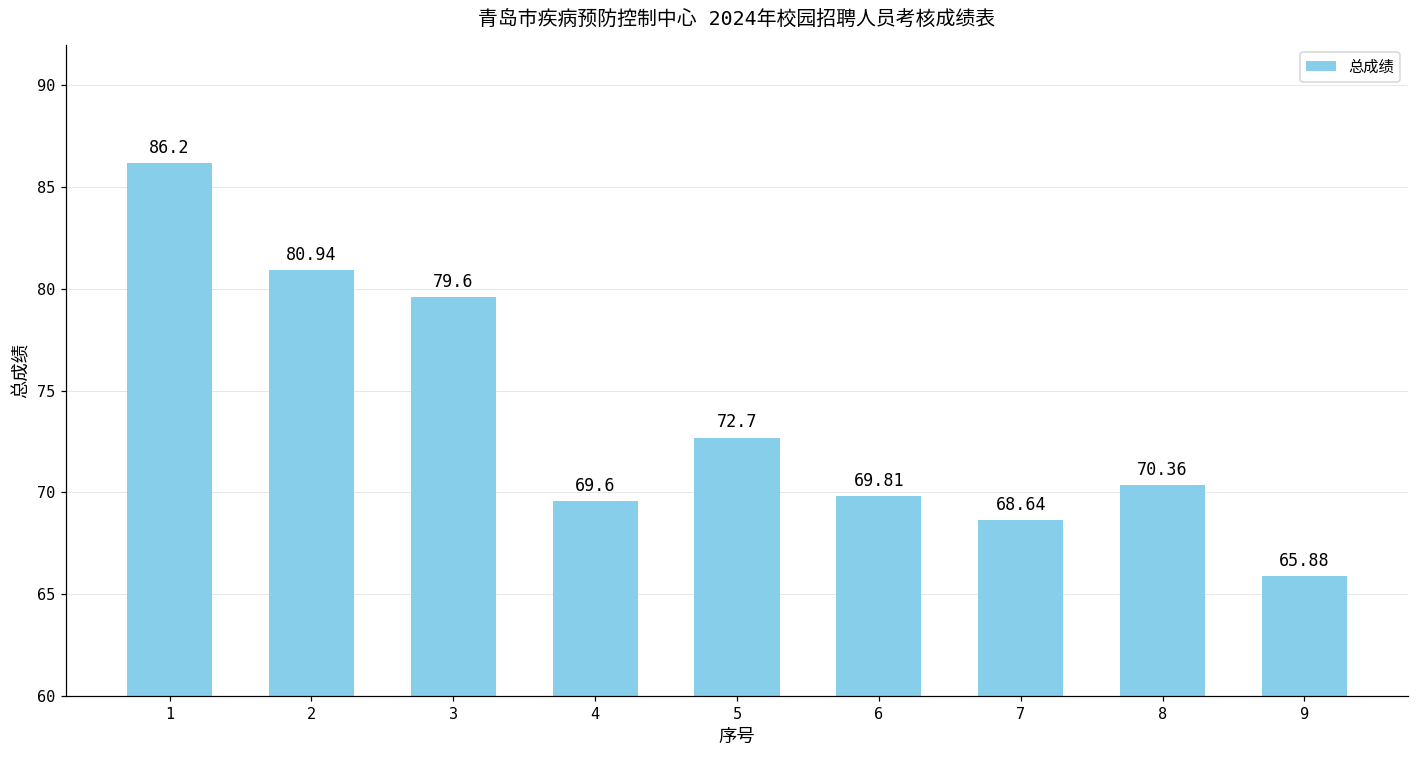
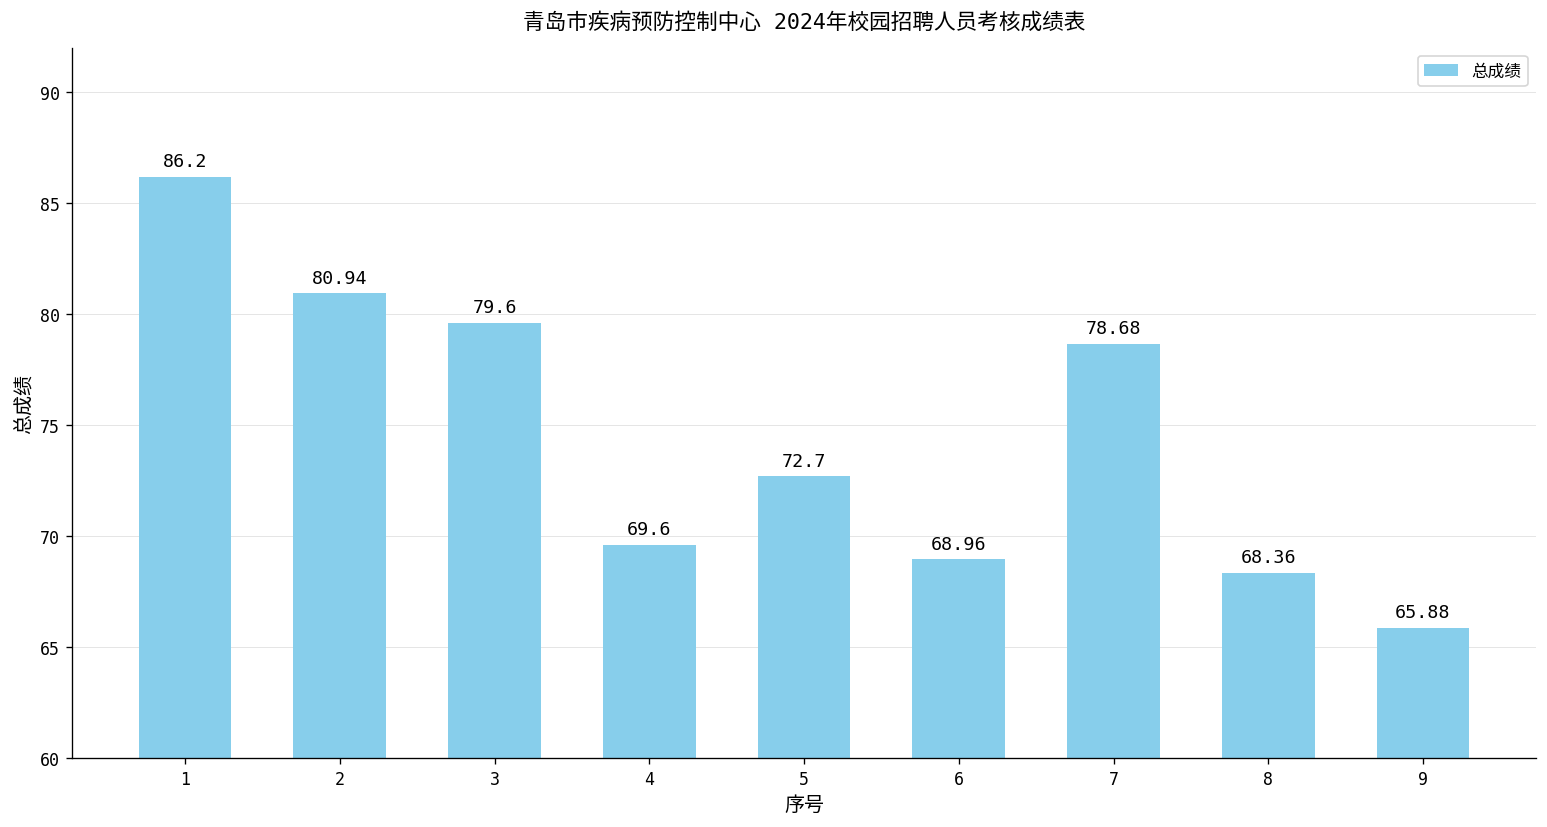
  {
    "1": 86.2,
    "2": 80.94,
    "3": 79.6,
    "4": 69.6,
    "5": 72.7,
-   "6": 69.81,
-   "7": 68.64,
-   "8": 70.36,
+   "6": 68.96,
+   "7": 78.68,
+   "8": 68.36,
    "9": 65.88
  }
